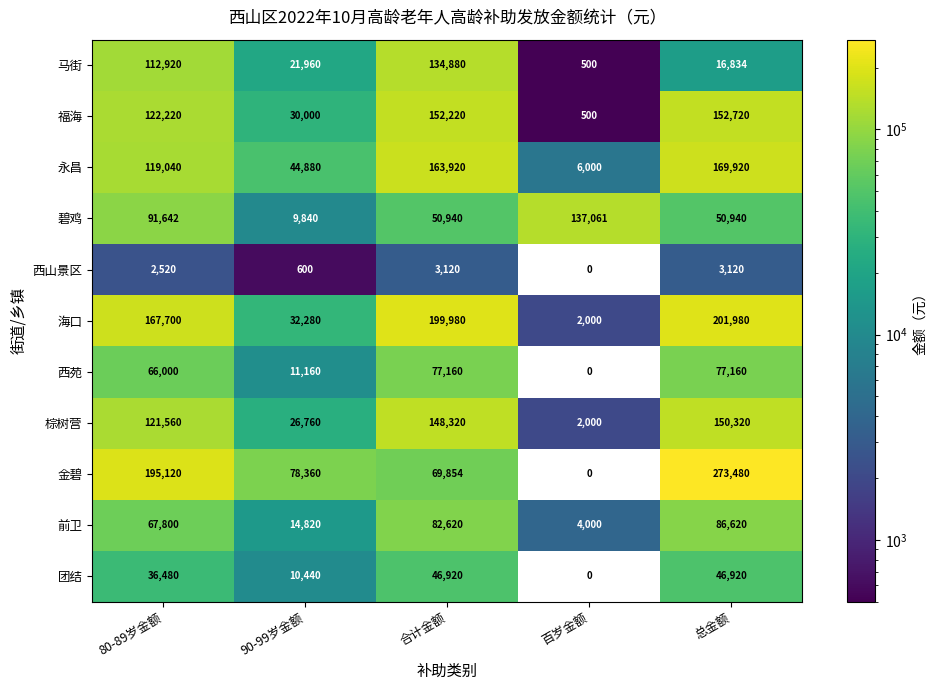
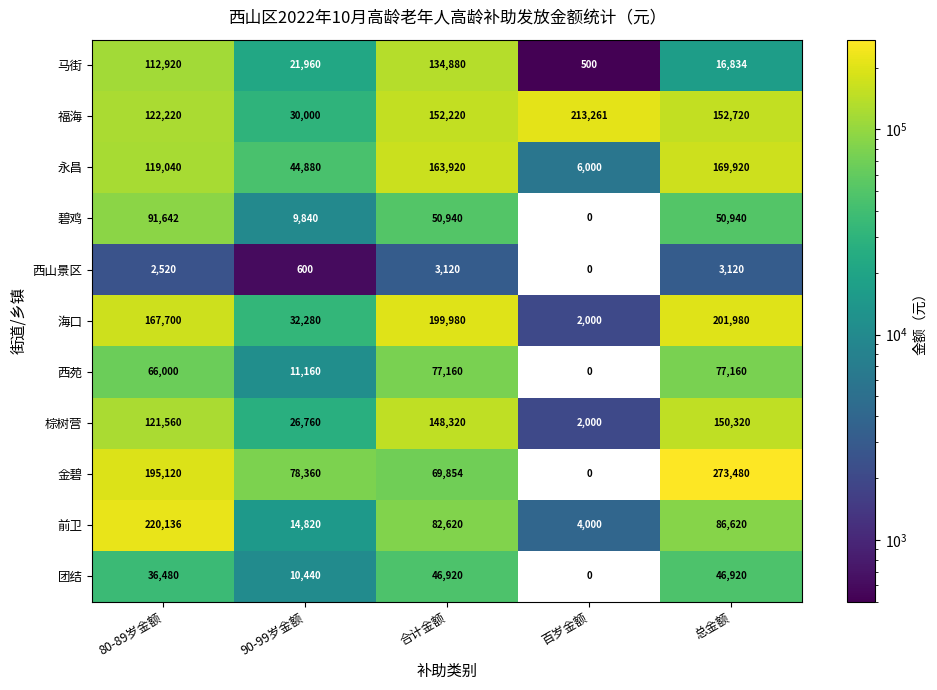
  {
    "马街": {
      "80-89岁金额": "112,920",
      "90-99岁金额": "21,960",
      "合计金额": "134,880",
      "百岁金额": "500",
      "总金额": "16,834"
    },
    "福海": {
      "80-89岁金额": "122,220",
      "90-99岁金额": "30,000",
      "合计金额": "152,220",
-     "百岁金额": "500",
+     "百岁金额": "213,261",
      "总金额": "152,720"
    },
    "永昌": {
      "80-89岁金额": "119,040",
      "90-99岁金额": "44,880",
      "合计金额": "163,920",
      "百岁金额": "6,000",
      "总金额": "169,920"
    },
    "碧鸡": {
      "80-89岁金额": "91,642",
      "90-99岁金额": "9,840",
      "合计金额": "50,940",
-     "百岁金额": "137,061",
+     "百岁金额": "0",
      "总金额": "50,940"
    },
    "西山景区": {
      "80-89岁金额": "2,520",
      "90-99岁金额": "600",
      "合计金额": "3,120",
      "百岁金额": "0",
      "总金额": "3,120"
    },
    "海口": {
      "80-89岁金额": "167,700",
      "90-99岁金额": "32,280",
      "合计金额": "199,980",
      "百岁金额": "2,000",
      "总金额": "201,980"
    },
    "西苑": {
      "80-89岁金额": "66,000",
      "90-99岁金额": "11,160",
      "合计金额": "77,160",
      "百岁金额": "0",
      "总金额": "77,160"
    },
    "棕树营": {
      "80-89岁金额": "121,560",
      "90-99岁金额": "26,760",
      "合计金额": "148,320",
      "百岁金额": "2,000",
      "总金额": "150,320"
    },
    "金碧": {
      "80-89岁金额": "195,120",
      "90-99岁金额": "78,360",
      "合计金额": "69,854",
      "百岁金额": "0",
      "总金额": "273,480"
    },
    "前卫": {
-     "80-89岁金额": "67,800",
+     "80-89岁金额": "220,136",
      "90-99岁金额": "14,820",
      "合计金额": "82,620",
      "百岁金额": "4,000",
      "总金额": "86,620"
    },
    "团结": {
      "80-89岁金额": "36,480",
      "90-99岁金额": "10,440",
      "合计金额": "46,920",
      "百岁金额": "0",
      "总金额": "46,920"
    }
  }
